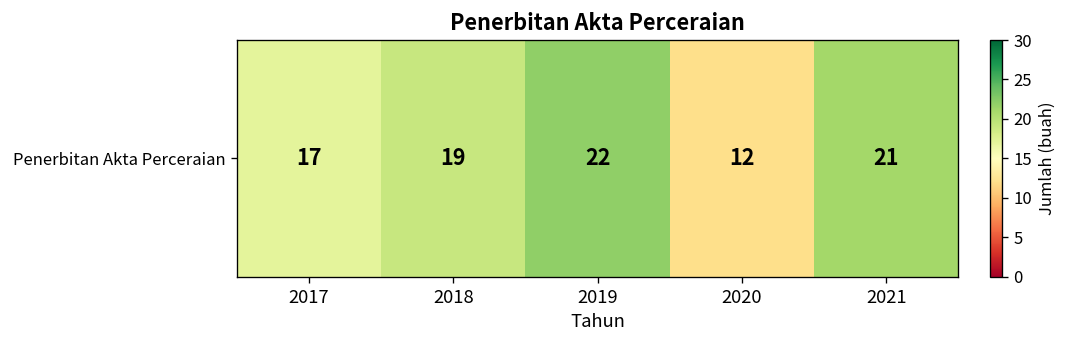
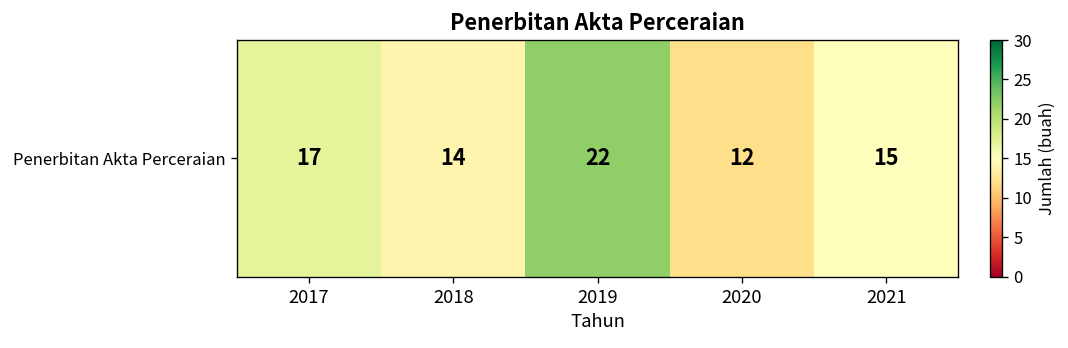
  {
    "Penerbitan Akta Perceraian": {
      "2017": 17,
-     "2018": 19,
+     "2018": 14,
      "2019": 22,
      "2020": 12,
-     "2021": 21
+     "2021": 15
    }
  }
